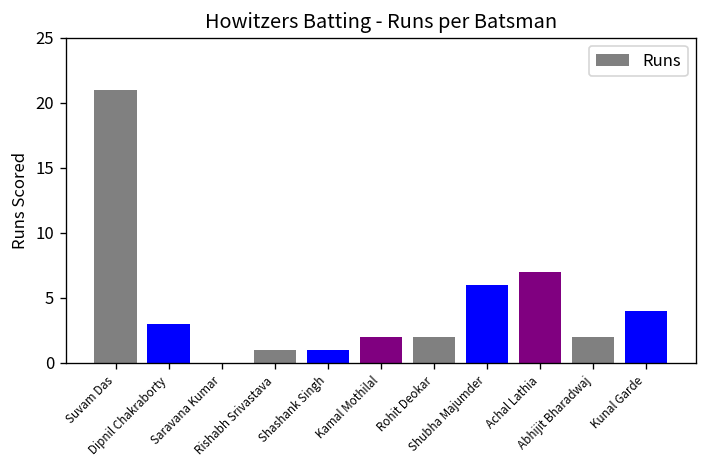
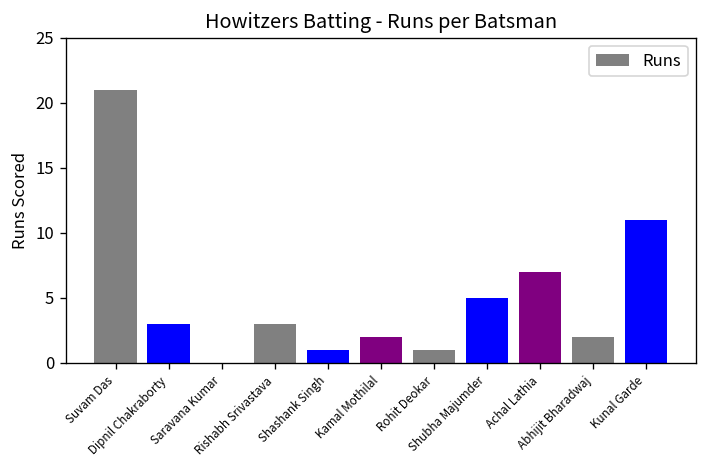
  {
    "Suvam Das": 21,
    "Dipnil Chakraborty": 3,
    "Saravana Kumar": 0,
-   "Rishabh Srivastava": 1,
+   "Rishabh Srivastava": 3,
    "Shashank Singh": 1,
    "Kamal Mothilal": 2,
-   "Rohit Deokar": 2,
-   "Shubha Majumder": 6,
+   "Rohit Deokar": 1,
+   "Shubha Majumder": 5,
    "Achal Lathia": 7,
    "Abhijit Bharadwaj": 2,
-   "Kunal Garde": 4
+   "Kunal Garde": 11
  }
